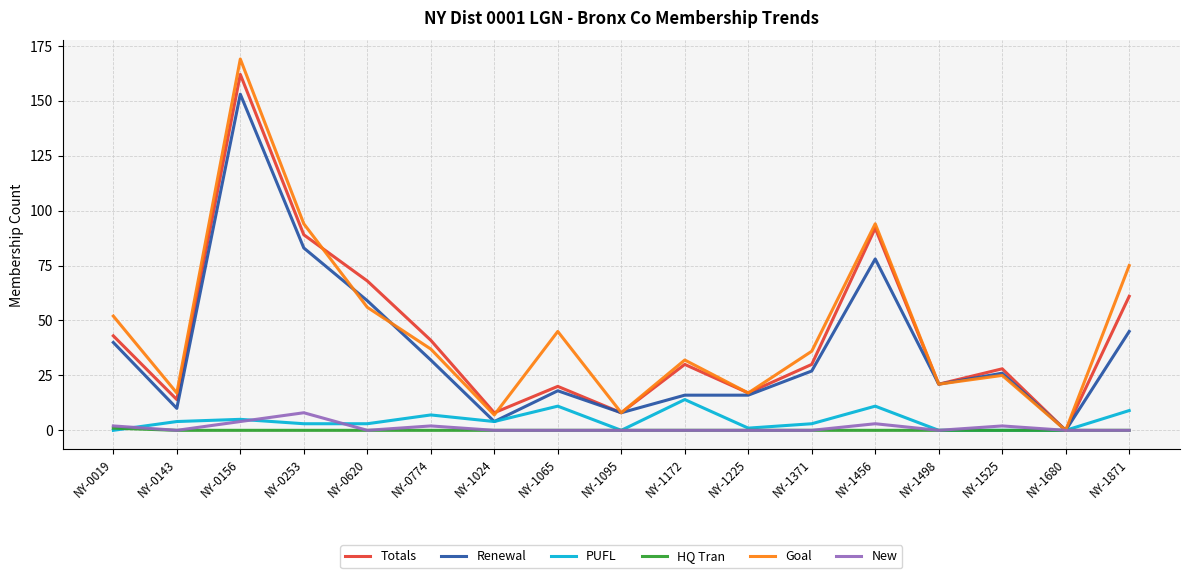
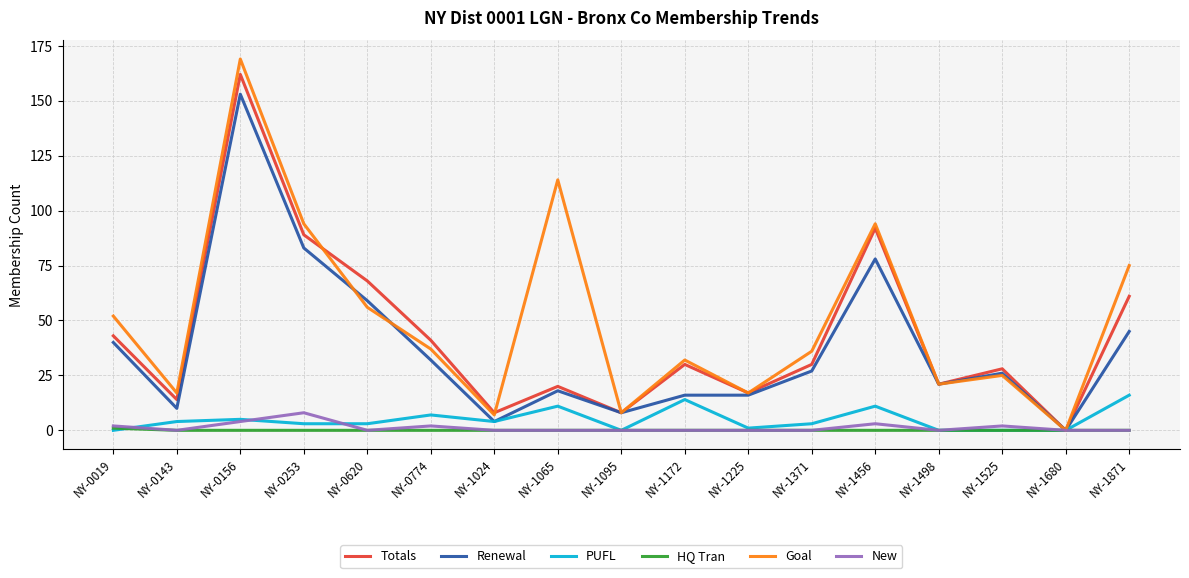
  {
    "Totals": {
      "NY-0019": 43,
      "NY-0143": 14,
      "NY-0156": 162,
      "NY-0253": 89,
      "NY-0620": 68,
      "NY-0774": 41,
      "NY-1065": 20,
      "NY-1172": 30,
      "NY-1371": 30,
      "NY-1456": 92,
      "NY-1525": 28,
      "NY-1871": 61
    },
    "Renewal": {
      "NY-0019": 40,
      "NY-0143": 10,
      "NY-0156": 153,
      "NY-0253": 83,
      "NY-0620": 59,
      "NY-0774": 32,
      "NY-1065": 18,
      "NY-1172": 16,
      "NY-1371": 27,
      "NY-1456": 78,
      "NY-1871": 45
    },
    "PUFL": {
      "NY-0143": 4,
      "NY-0253": 3,
      "NY-0620": 3,
      "NY-0774": 7,
      "NY-1065": 11,
      "NY-1172": 14,
      "NY-1371": 3,
      "NY-1456": 11,
-     "NY-1871": 9
+     "NY-1871": 16
    },
    "HQ Tran": {
      "NY-0156": 0,
      "NY-0253": 0,
      "NY-0774": 0,
      "NY-1456": 0
    },
    "Goal": {
      "NY-0019": 52,
      "NY-0143": 17,
      "NY-0156": 169,
      "NY-0253": 94,
      "NY-0620": 56,
      "NY-0774": 37,
-     "NY-1065": 45,
+     "NY-1065": 114,
      "NY-1172": 32,
      "NY-1371": 36,
      "NY-1456": 94,
      "NY-1871": 75
    },
    "New": {
      "NY-0253": 8,
      "NY-0774": 2,
      "NY-1456": 3,
      "NY-1525": 2
    }
  }
